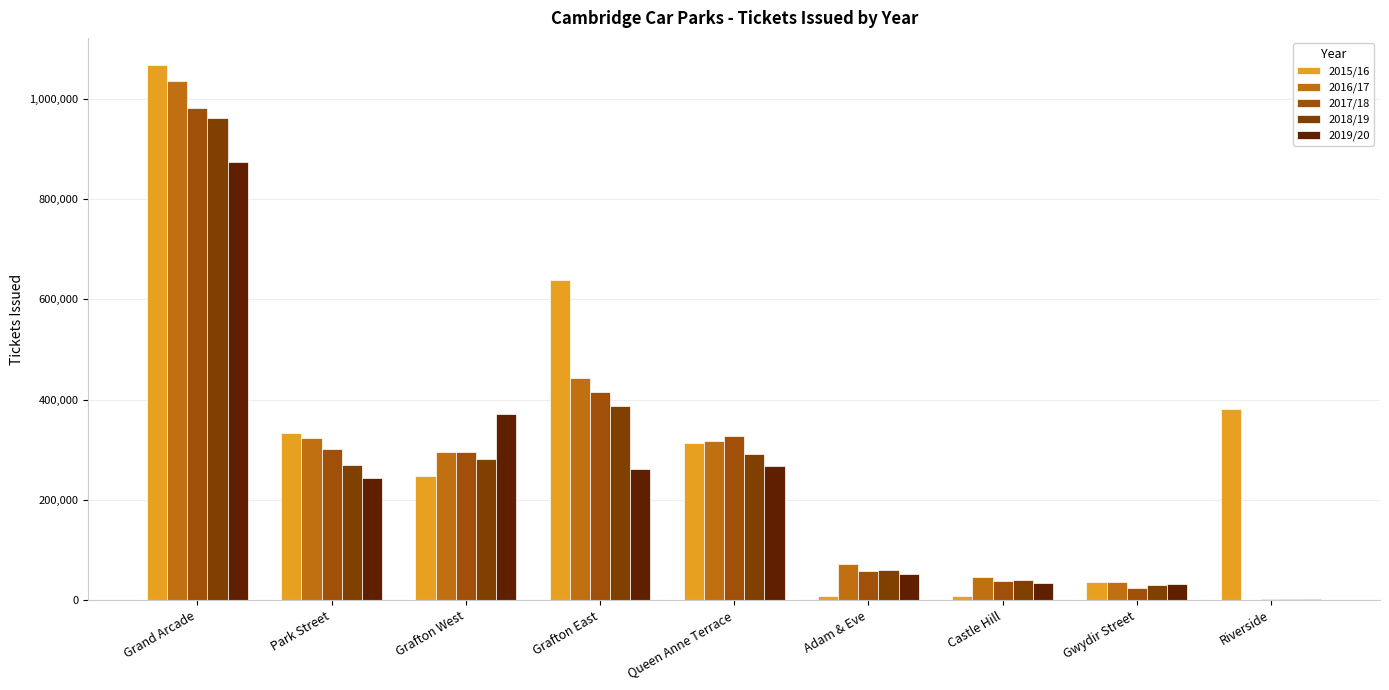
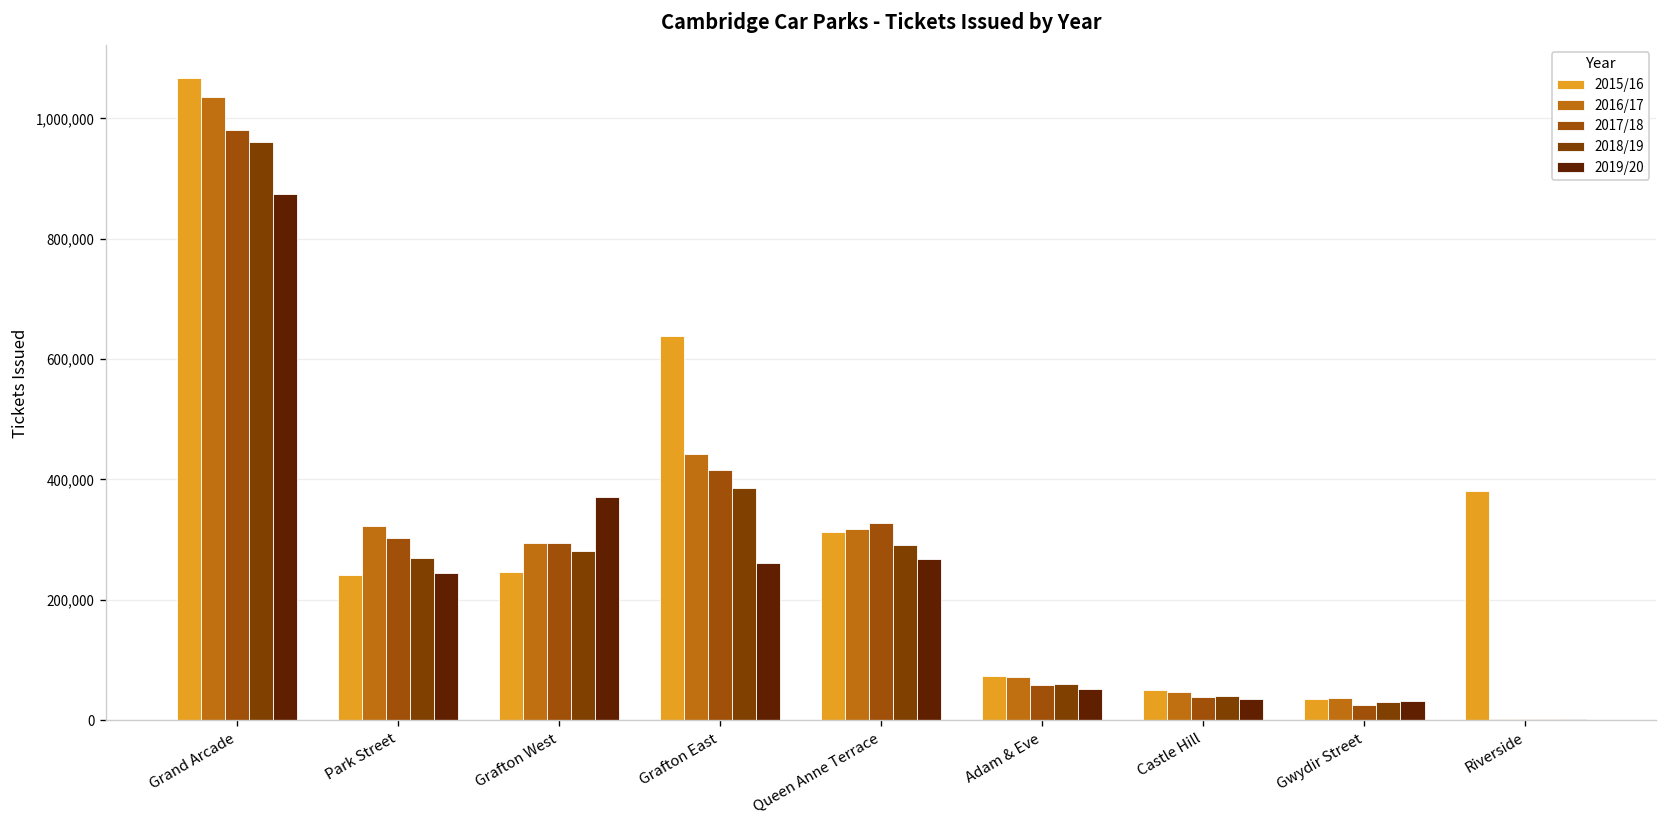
  {
    "2015/16": {
      "Grand Arcade": "1,070,000",
-     "Park Street": "330,000",
+     "Park Street": "240,000",
      "Grafton West": "250,000",
      "Grafton East": "640,000",
      "Queen Anne Terrace": "310,000",
-     "Adam & Eve": "10,000",
-     "Castle Hill": "10,000",
+     "Adam & Eve": "70,000",
+     "Castle Hill": "50,000",
      "Gwydir Street": "40,000",
      "Riverside": "380,000"
    }
  }
